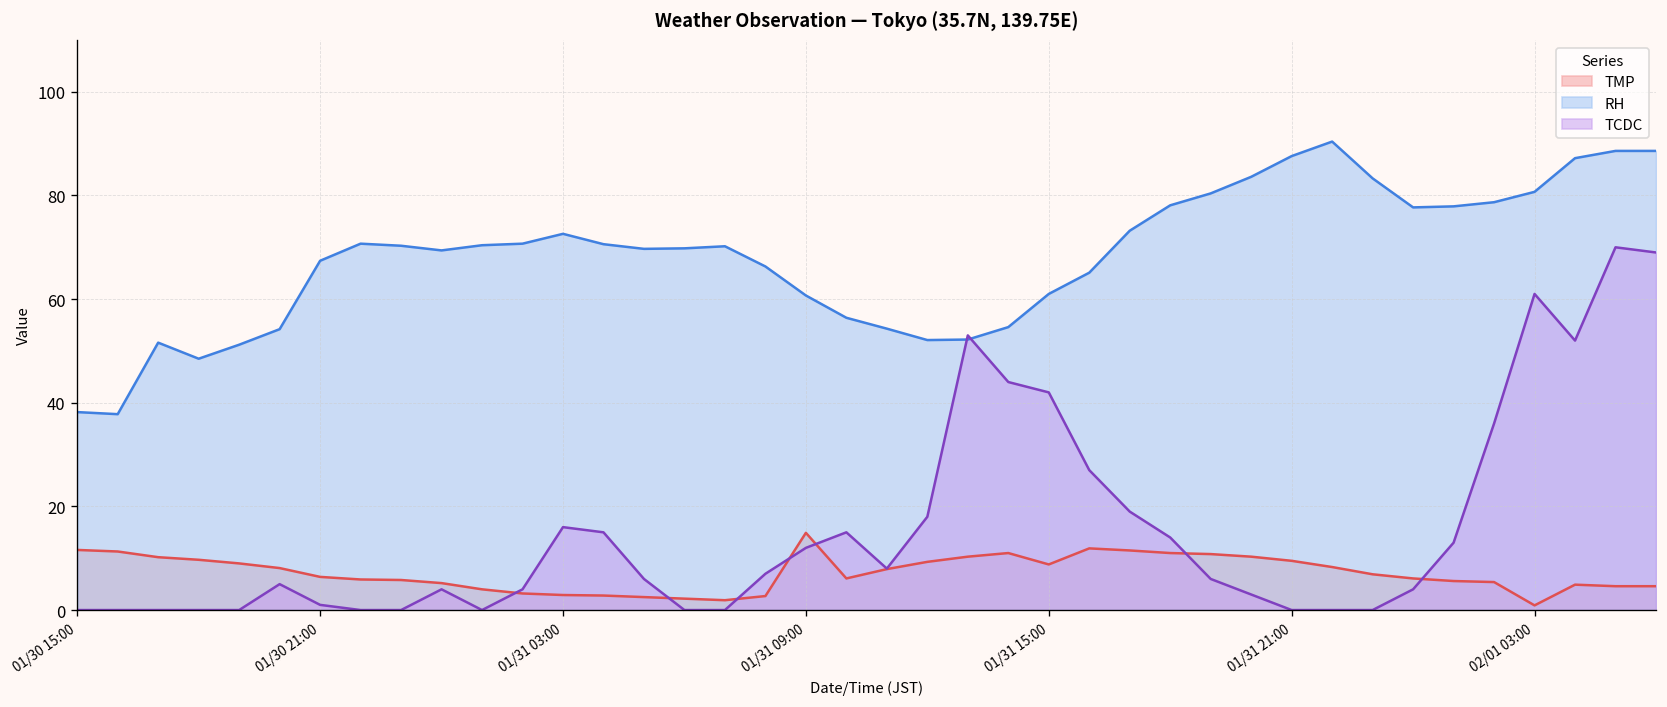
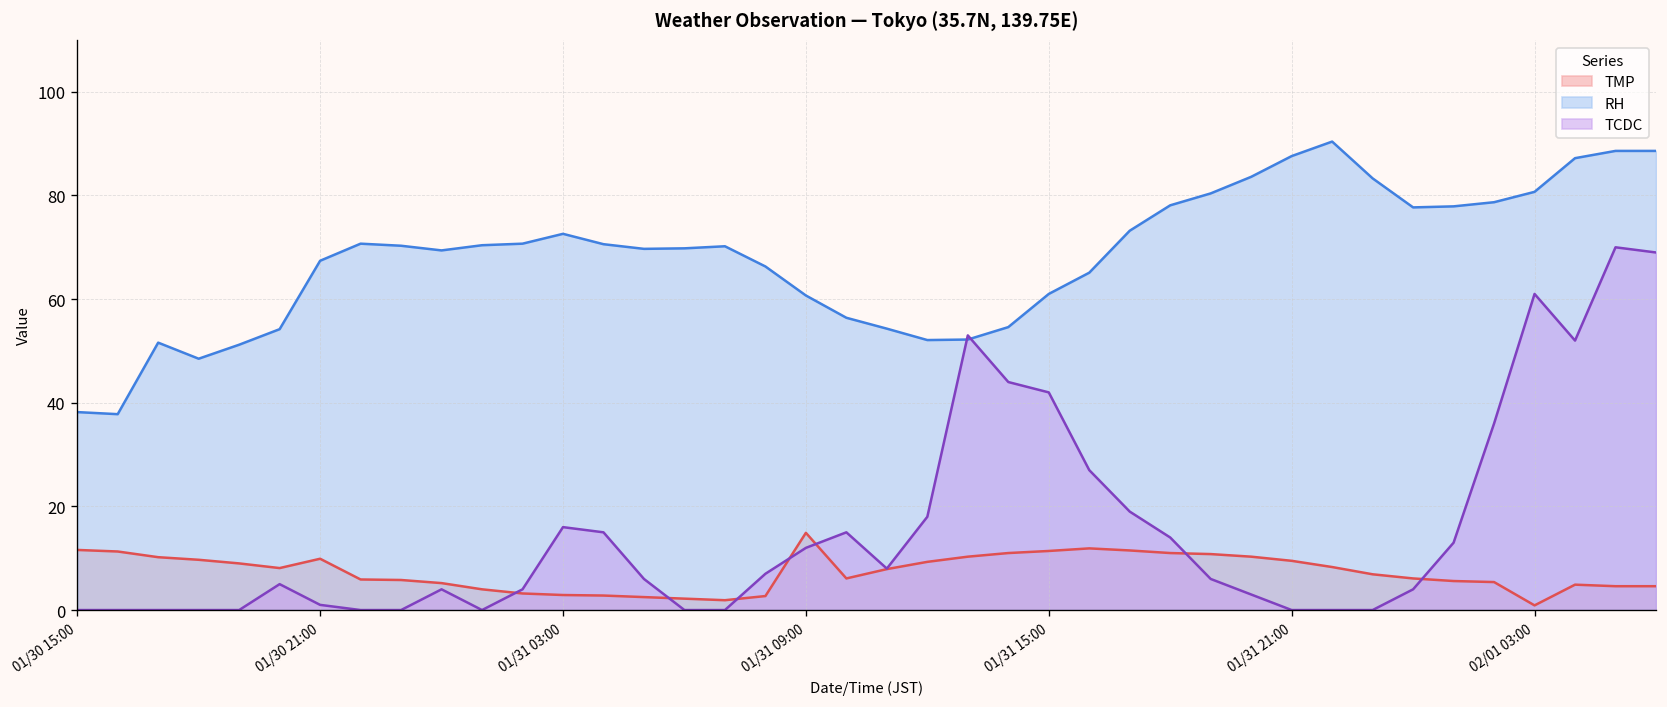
  {
    "TMP": {
      "01/30 15:00": 12,
-     "01/30 21:00": 6,
+     "01/30 21:00": 10,
      "01/31 03:00": 3,
      "01/31 09:00": 15,
-     "01/31 15:00": 9,
+     "01/31 15:00": 11,
      "01/31 21:00": 10,
      "02/01 03:00": 1
    }
  }
